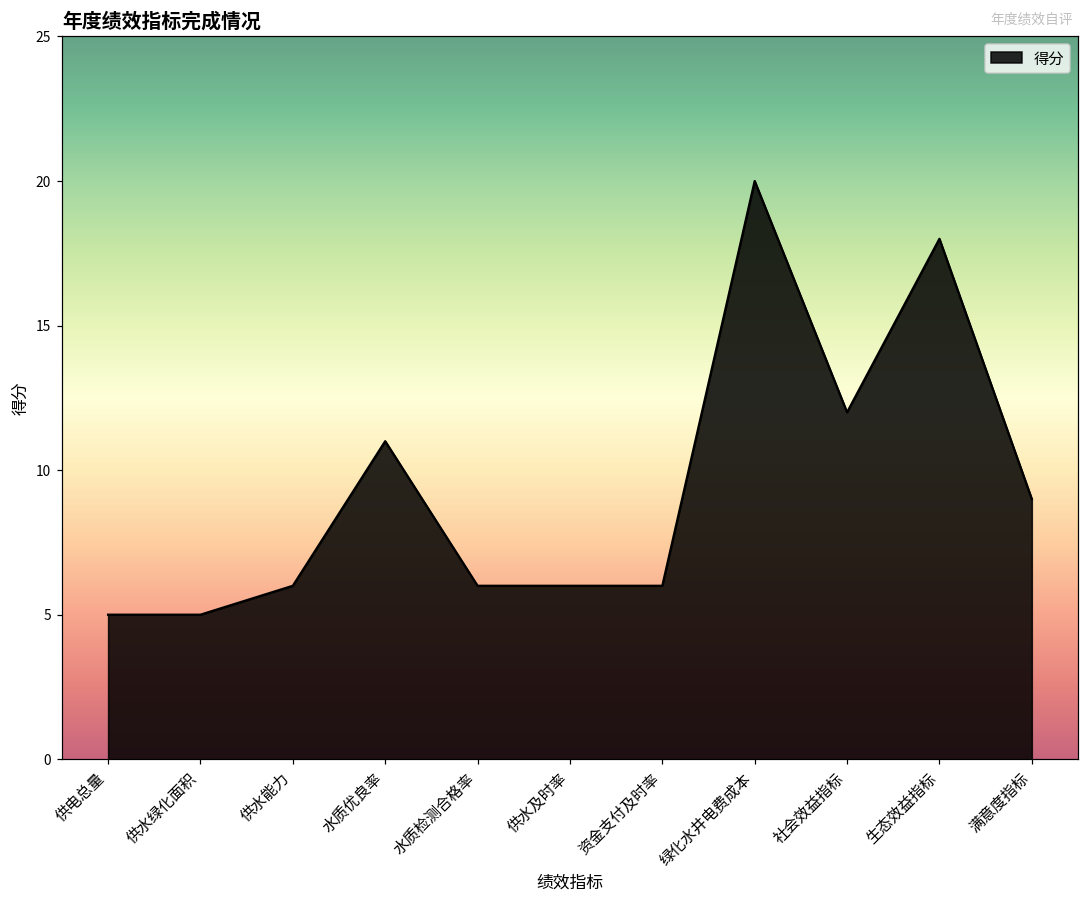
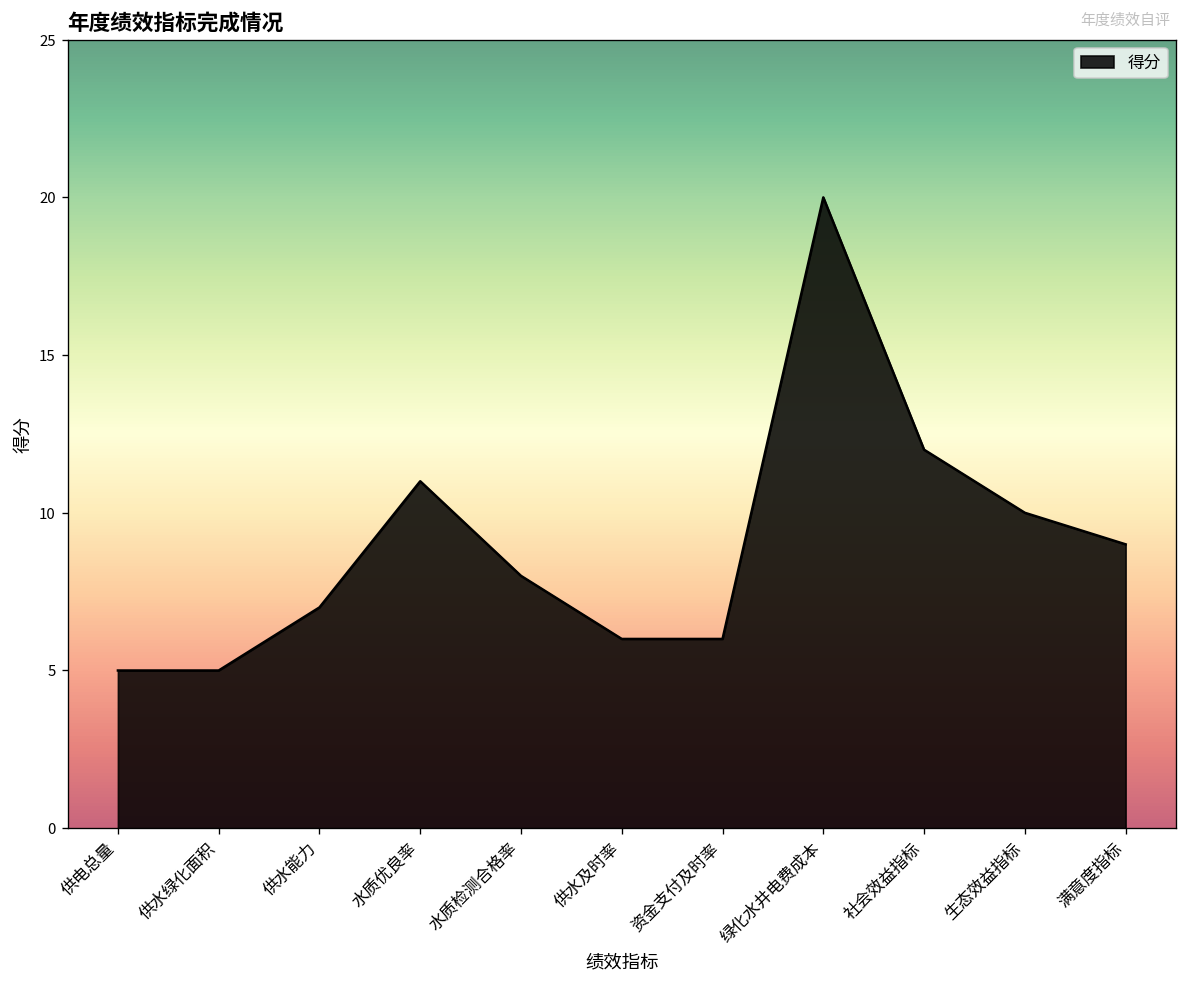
  {
    "供电总量": 5,
    "供水绿化面积": 5,
-   "供水能力": 6,
+   "供水能力": 7,
    "水质优良率": 11,
-   "水质检测合格率": 6,
+   "水质检测合格率": 8,
    "供水及时率": 6,
    "资金支付及时率": 6,
    "绿化水井电费成本": 20,
    "社会效益指标": 12,
-   "生态效益指标": 18,
+   "生态效益指标": 10,
    "满意度指标": 9
  }
